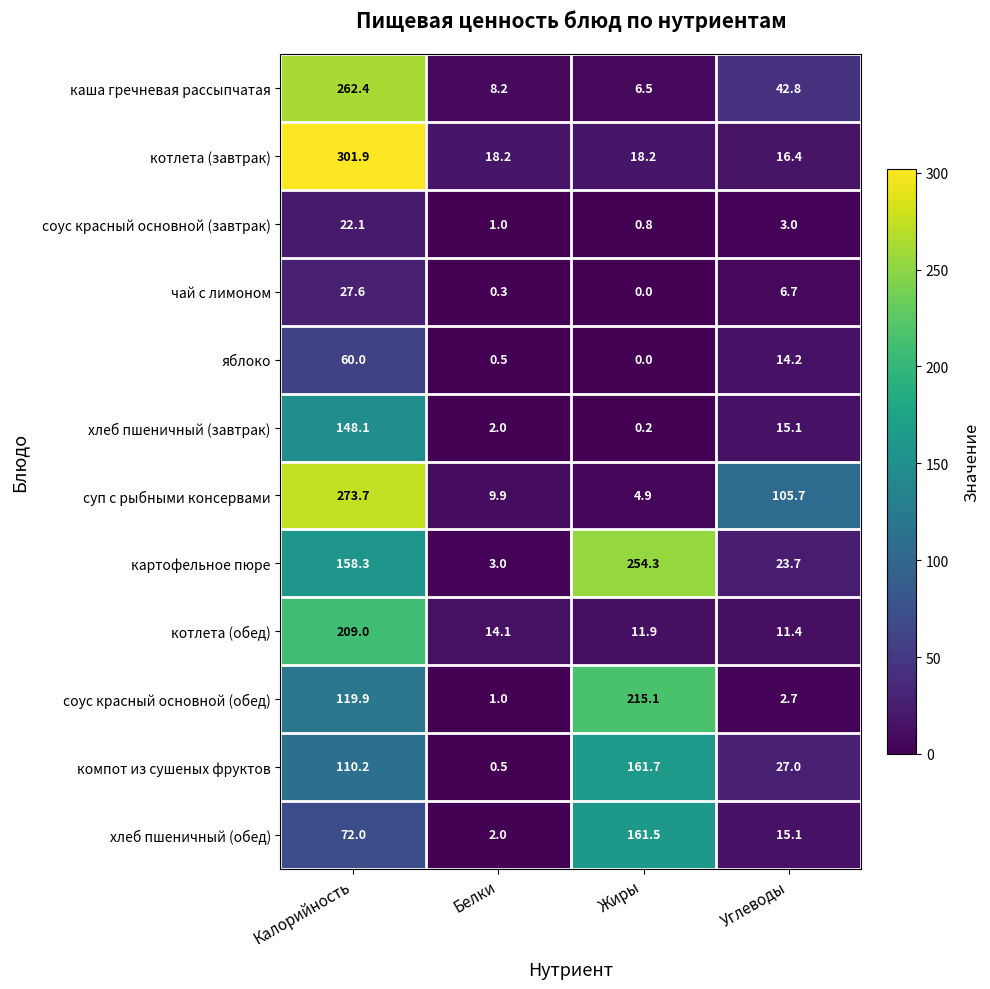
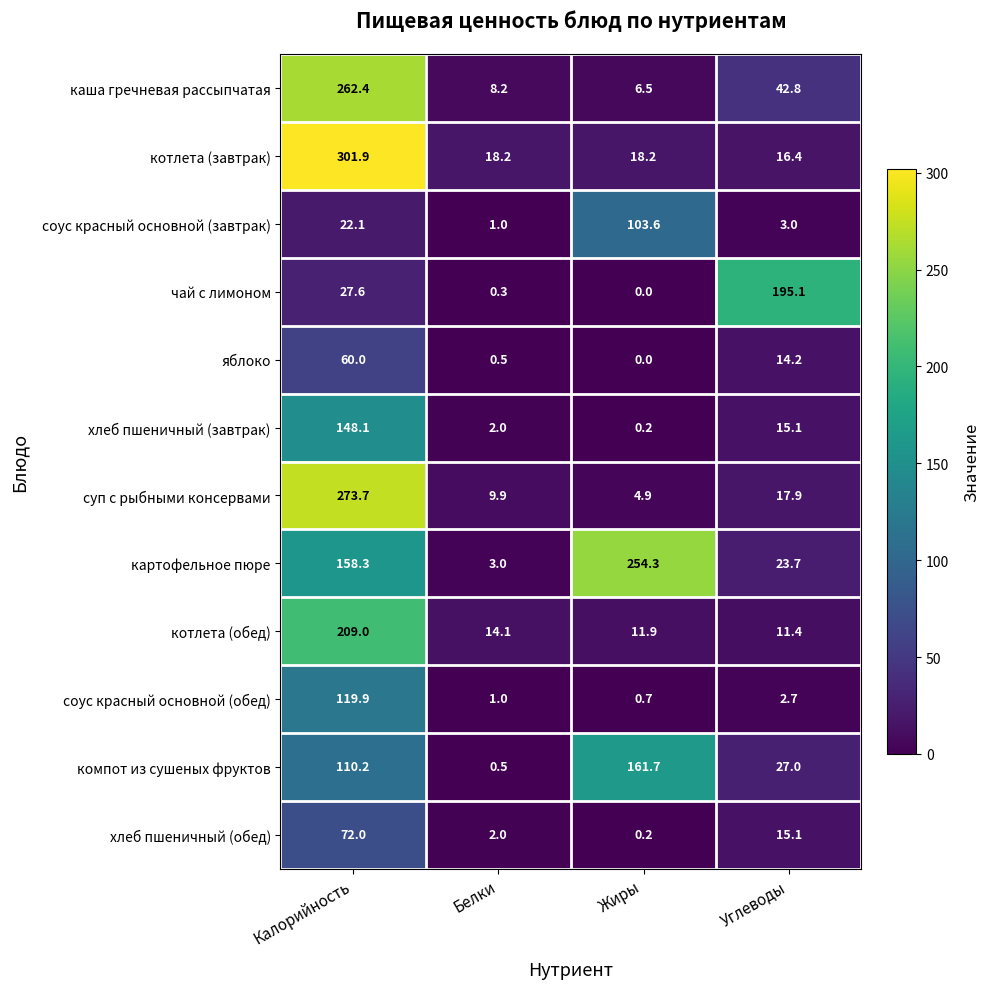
  {
    "каша гречневая рассыпчатая": {
      "Калорийность": 262.4,
      "Белки": 8.2,
      "Жиры": 6.5,
      "Углеводы": 42.8
    },
    "котлета (завтрак)": {
      "Калорийность": 301.9,
      "Белки": 18.2,
      "Жиры": 18.2,
      "Углеводы": 16.4
    },
    "соус красный основной (завтрак)": {
      "Калорийность": 22.1,
      "Белки": 1.0,
-     "Жиры": 0.8,
+     "Жиры": 103.6,
      "Углеводы": 3.0
    },
    "чай с лимоном": {
      "Калорийность": 27.6,
      "Белки": 0.3,
      "Жиры": 0.0,
-     "Углеводы": 6.7
+     "Углеводы": 195.1
    },
    "яблоко": {
      "Калорийность": 60.0,
      "Белки": 0.5,
      "Жиры": 0.0,
      "Углеводы": 14.2
    },
    "хлеб пшеничный (завтрак)": {
      "Калорийность": 148.1,
      "Белки": 2.0,
      "Жиры": 0.2,
      "Углеводы": 15.1
    },
    "суп с рыбными консервами": {
      "Калорийность": 273.7,
      "Белки": 9.9,
      "Жиры": 4.9,
-     "Углеводы": 105.7
+     "Углеводы": 17.9
    },
    "картофельное пюре": {
      "Калорийность": 158.3,
      "Белки": 3.0,
      "Жиры": 254.3,
      "Углеводы": 23.7
    },
    "котлета (обед)": {
      "Калорийность": 209.0,
      "Белки": 14.1,
      "Жиры": 11.9,
      "Углеводы": 11.4
    },
    "соус красный основной (обед)": {
      "Калорийность": 119.9,
      "Белки": 1.0,
-     "Жиры": 215.1,
+     "Жиры": 0.7,
      "Углеводы": 2.7
    },
    "компот из сушеных фруктов": {
      "Калорийность": 110.2,
      "Белки": 0.5,
      "Жиры": 161.7,
      "Углеводы": 27.0
    },
    "хлеб пшеничный (обед)": {
      "Калорийность": 72.0,
      "Белки": 2.0,
-     "Жиры": 161.5,
+     "Жиры": 0.2,
      "Углеводы": 15.1
    }
  }
